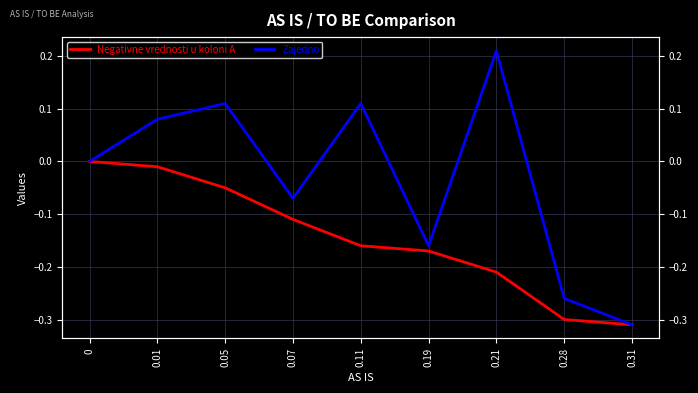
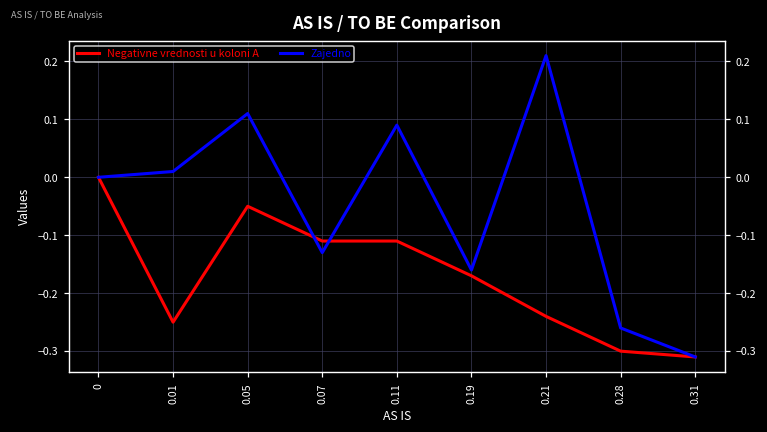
  {
    "Negativne vrednosti u koloni A": {
-     "0.01": -0.01,
+     "0.01": -0.25,
      "0.05": -0.05,
      "0.07": -0.11,
-     "0.11": -0.16,
+     "0.11": -0.11,
      "0.19": -0.17,
-     "0.21": -0.21,
+     "0.21": -0.24,
      "0.28": -0.30
    },
    "Zajedno": {
-     "0.01": 0.08,
+     "0.01": 0.01,
      "0.05": 0.11,
-     "0.07": -0.07,
-     "0.11": 0.11,
+     "0.07": -0.13,
+     "0.11": 0.09,
      "0.19": -0.16,
      "0.21": 0.21,
      "0.28": -0.26
    }
  }
